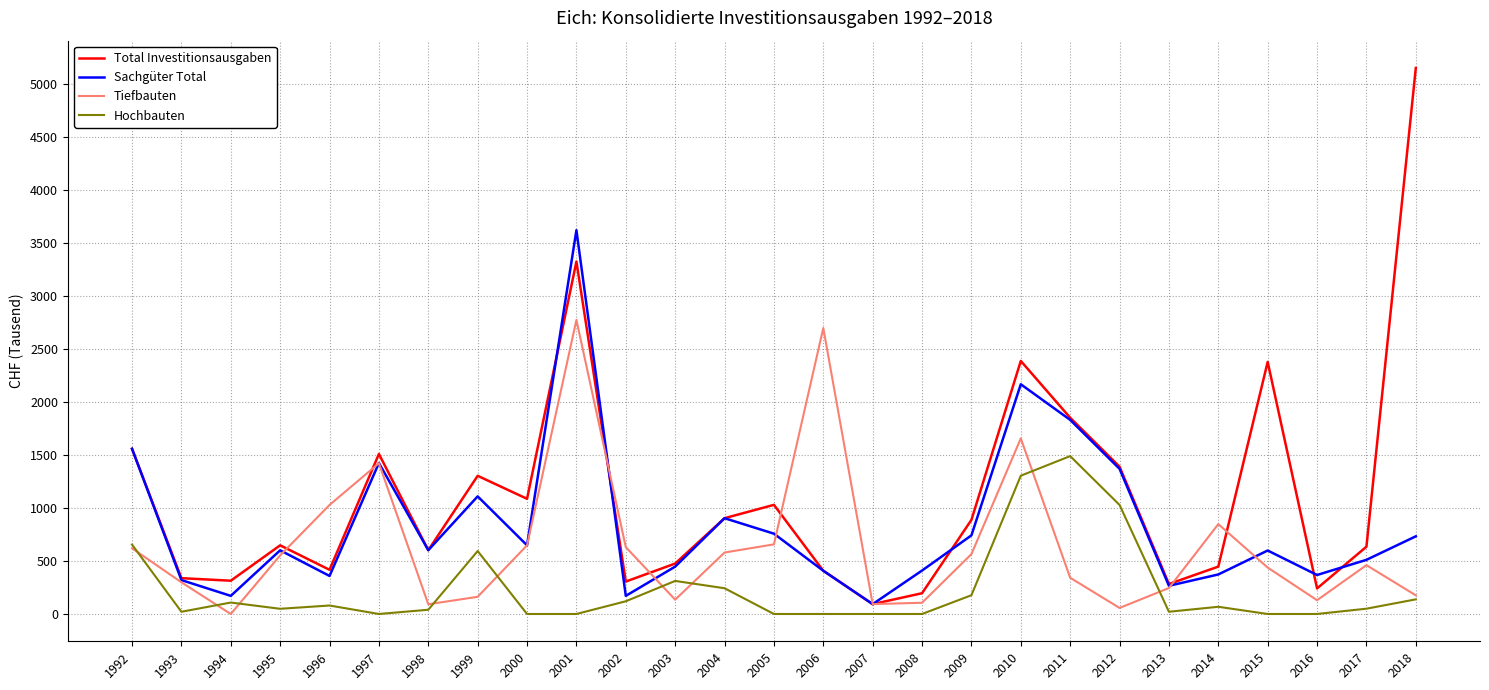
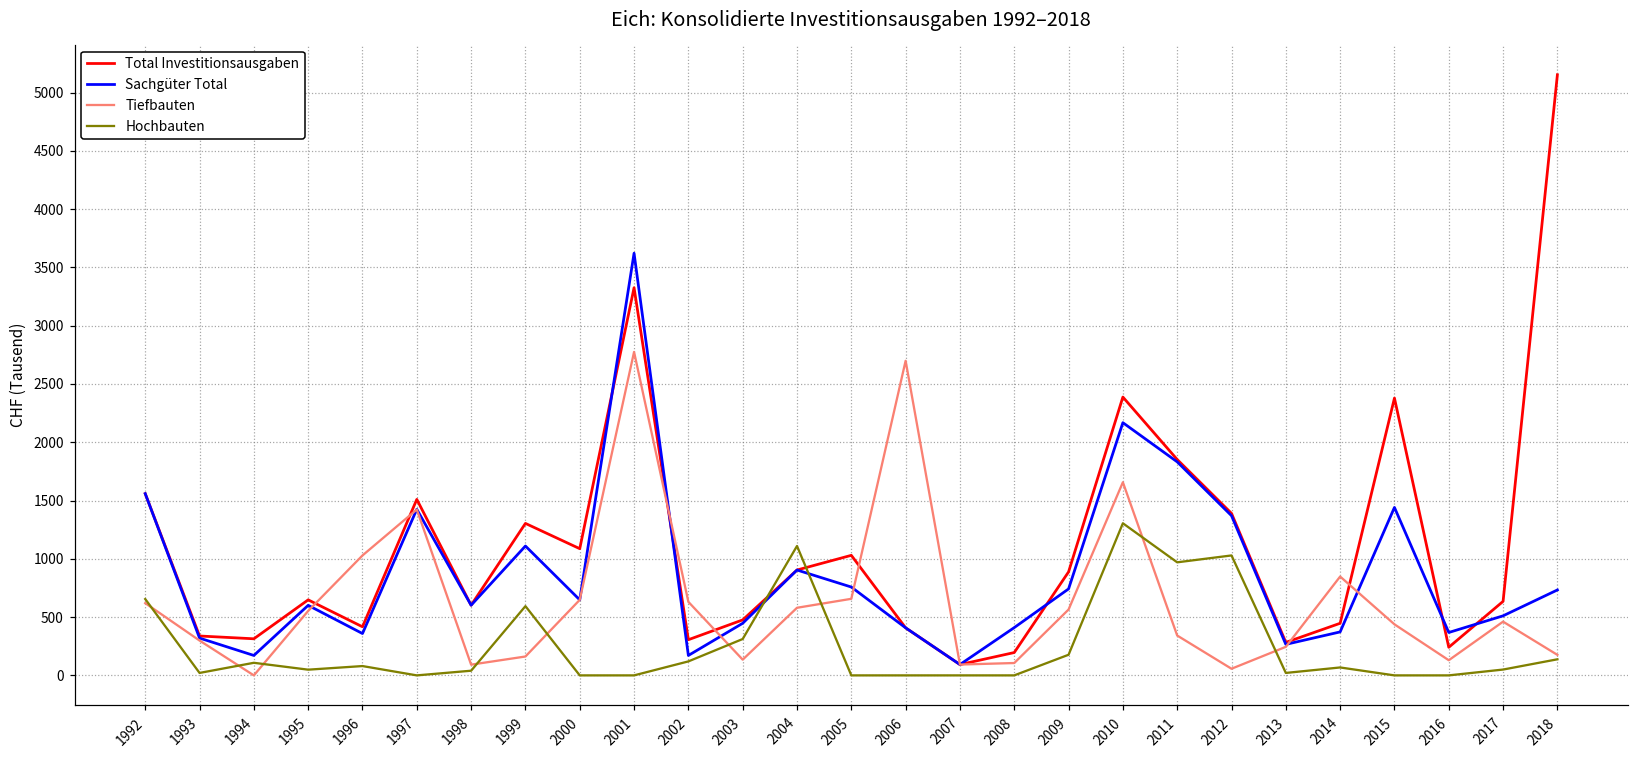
  {
    "Total Investitionsausgaben": {
      "1994": 310,
      "1995": 650,
      "1996": 420,
      "1997": 1510,
      "1999": 1300,
      "2000": 1090,
      "2001": 3330,
      "2002": 310,
      "2003": 480,
      "2005": 1030,
      "2008": 200,
      "2009": 890,
      "2010": 2390,
      "2014": 450,
      "2015": 2380,
      "2016": 240,
      "2017": 640,
      "2018": 5150
    },
    "Sachgüter Total": {
      "1994": 170,
      "1995": 600,
      "1996": 360,
      "1999": 1110,
      "2001": 3620,
      "2002": 170,
      "2003": 450,
      "2005": 760,
      "2008": 410,
      "2009": 740,
      "2010": 2170,
      "2014": 370,
-     "2015": 600,
+     "2015": 1440,
      "2016": 370,
      "2017": 510,
      "2018": 730
    },
    "Tiefbauten": {
      "1992": 620,
      "1994": 0,
      "1995": 550,
      "1996": 1030,
      "1998": 90,
      "1999": 160,
      "2001": 2780,
      "2002": 630,
      "2003": 140,
      "2004": 580,
      "2005": 660,
      "2006": 2700,
      "2008": 110,
      "2009": 570,
      "2010": 1660,
      "2011": 340,
      "2012": 60,
      "2014": 850,
      "2015": 440,
      "2016": 130,
      "2017": 460,
      "2018": 180
    },
    "Hochbauten": {
      "1992": 660,
      "1993": 20,
      "1994": 110,
      "1995": 50,
      "1996": 80,
      "1997": 0,
      "1998": 40,
      "1999": 590,
      "2000": 0,
      "2001": 0,
      "2002": 120,
      "2003": 310,
-     "2004": 240,
+     "2004": 1110,
      "2005": 0,
      "2006": 0,
      "2007": 0,
      "2008": 0,
      "2009": 180,
      "2010": 1310,
-     "2011": 1490,
+     "2011": 970,
      "2012": 1030,
      "2013": 20,
      "2014": 70,
      "2015": 0,
      "2016": 0,
      "2017": 50,
      "2018": 140
    }
  }
